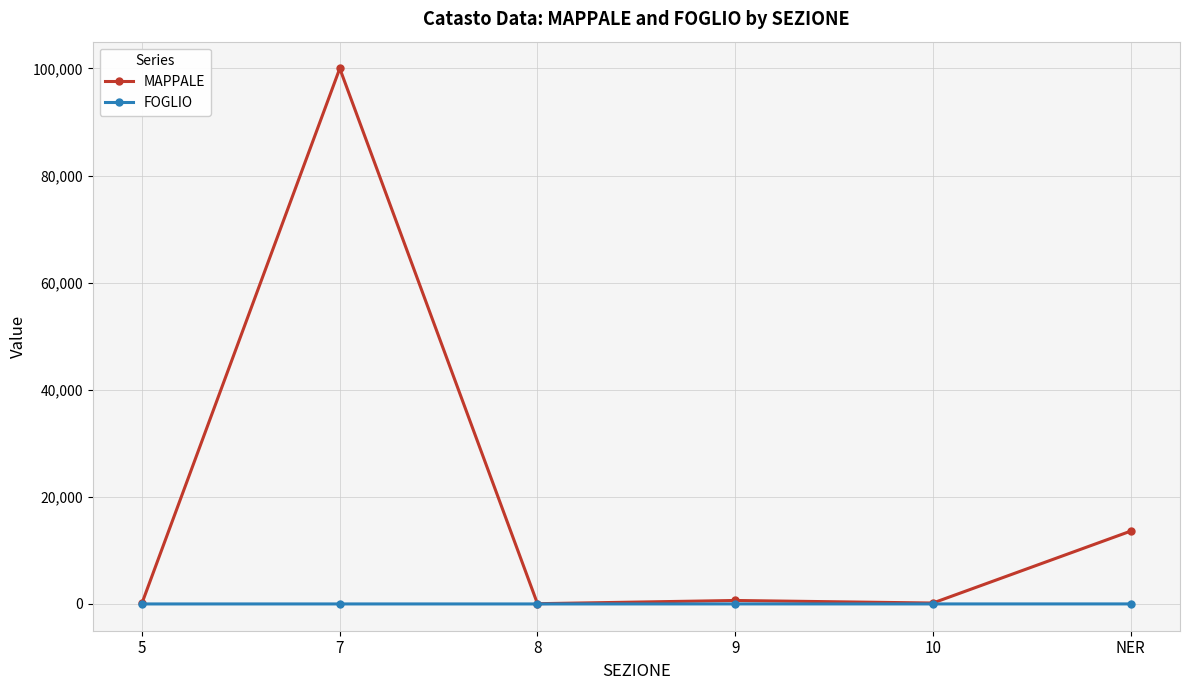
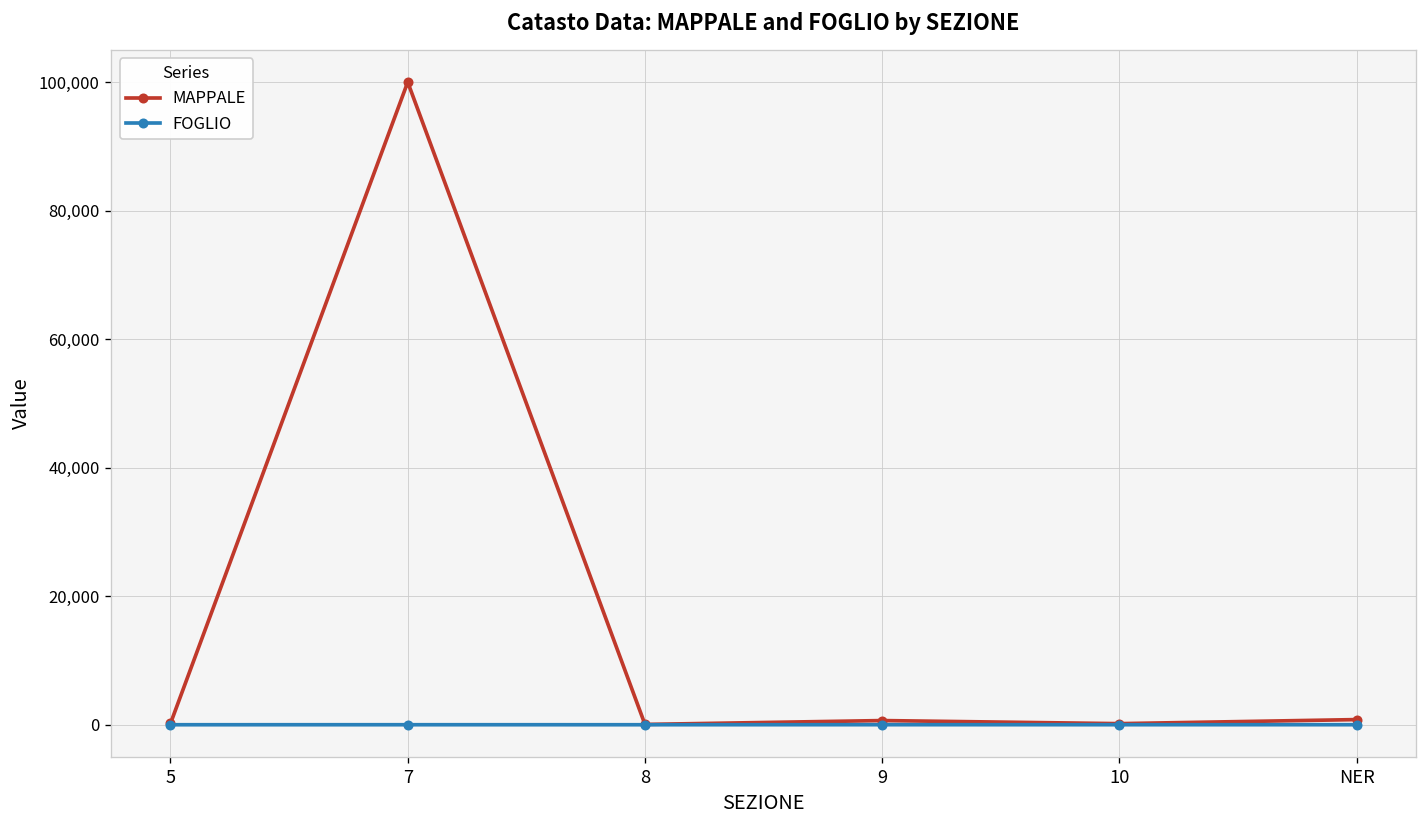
  {
    "MAPPALE": {
      "7": "100,000",
      "9": "1,000",
-     "NER": "14,000"
+     "NER": "1,000"
    },
    "FOGLIO": {
      "7": "0",
      "9": "0",
      "NER": "0"
    }
  }
